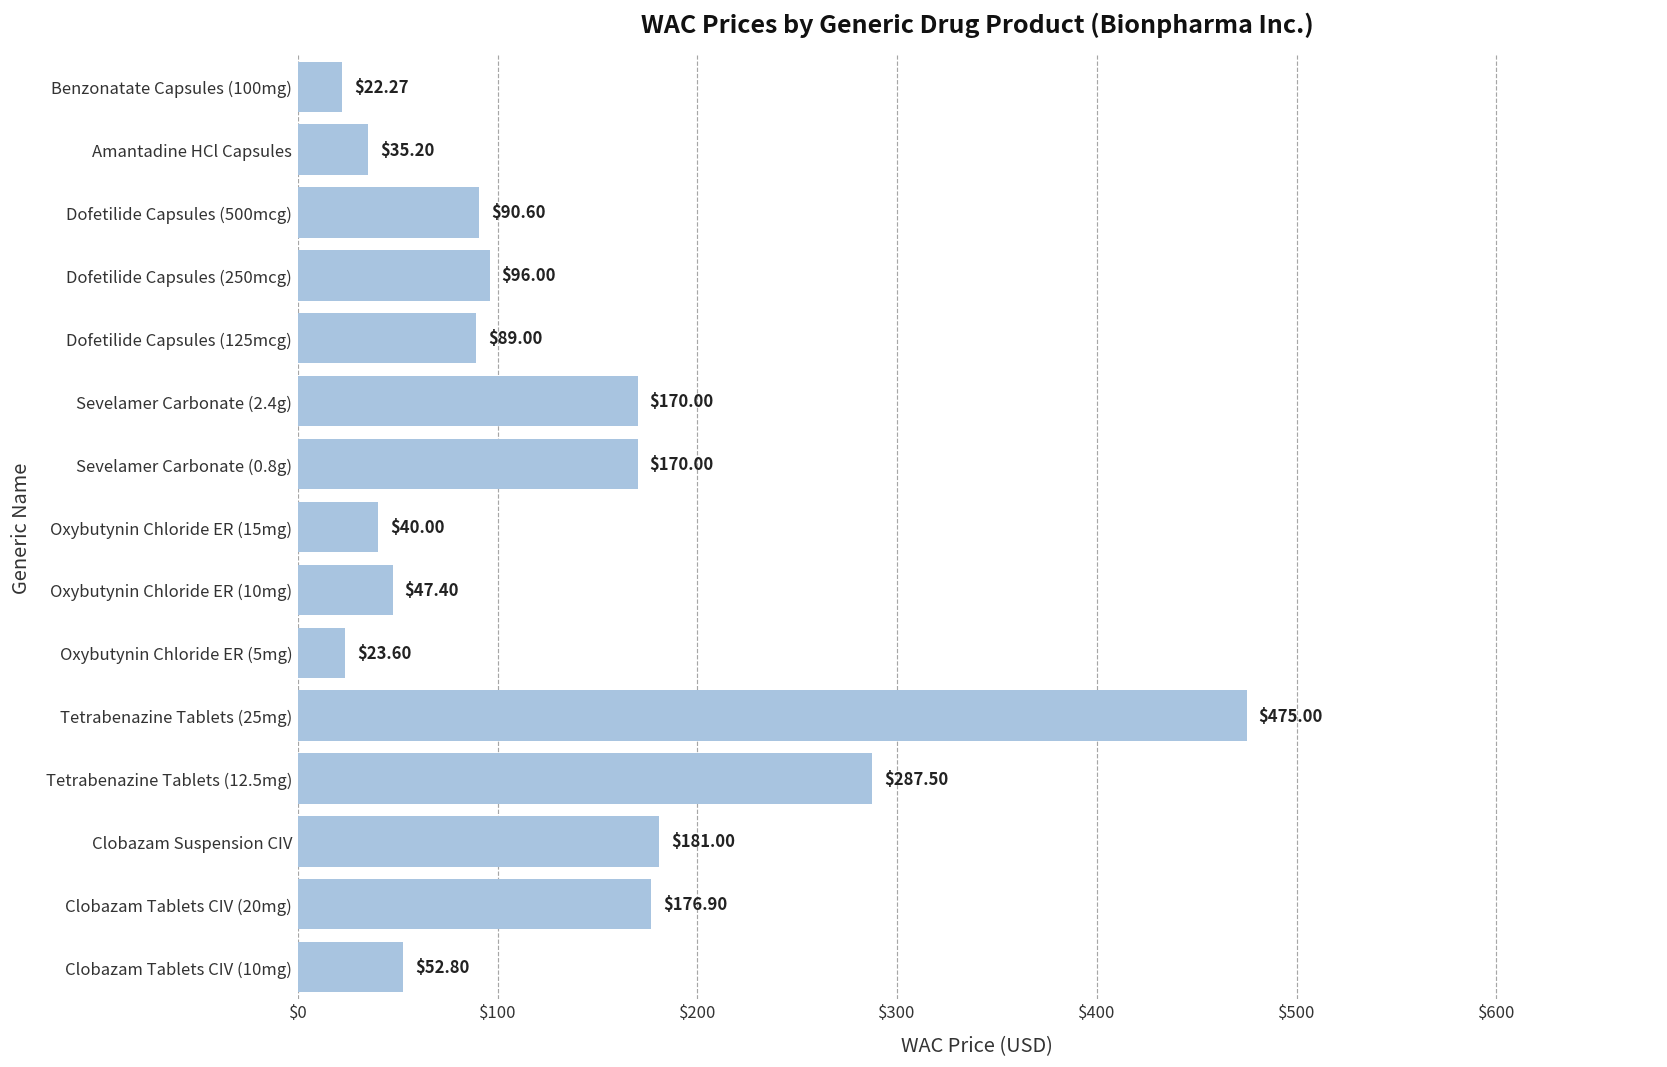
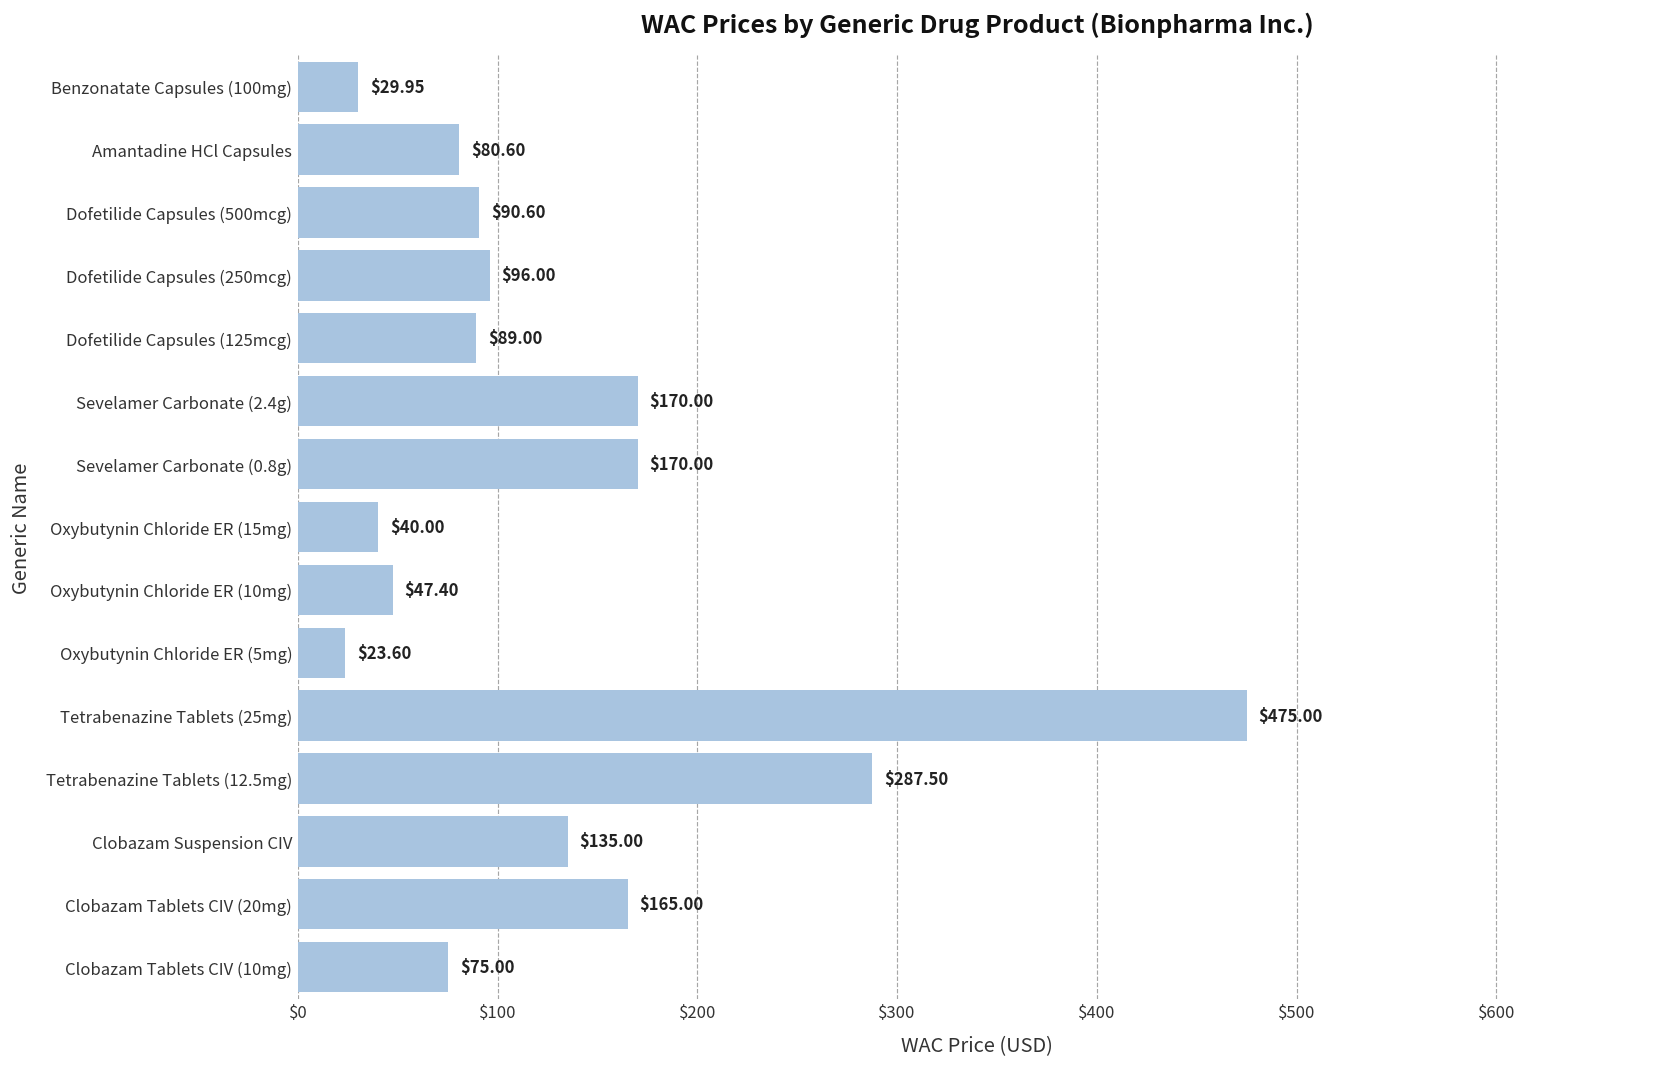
  {
-   "Benzonatate Capsules (100mg)": "$22.27",
-   "Amantadine HCl Capsules": "$35.20",
+   "Benzonatate Capsules (100mg)": "$29.95",
+   "Amantadine HCl Capsules": "$80.60",
    "Dofetilide Capsules (500mcg)": "$90.60",
    "Dofetilide Capsules (250mcg)": "$96.00",
    "Dofetilide Capsules (125mcg)": "$89.00",
    "Sevelamer Carbonate (2.4g)": "$170.00",
    "Sevelamer Carbonate (0.8g)": "$170.00",
    "Oxybutynin Chloride ER (15mg)": "$40.00",
    "Oxybutynin Chloride ER (10mg)": "$47.40",
    "Oxybutynin Chloride ER (5mg)": "$23.60",
    "Tetrabenazine Tablets (25mg)": "$475.00",
    "Tetrabenazine Tablets (12.5mg)": "$287.50",
-   "Clobazam Suspension CIV": "$181.00",
-   "Clobazam Tablets CIV (20mg)": "$176.90",
-   "Clobazam Tablets CIV (10mg)": "$52.80"
+   "Clobazam Suspension CIV": "$135.00",
+   "Clobazam Tablets CIV (20mg)": "$165.00",
+   "Clobazam Tablets CIV (10mg)": "$75.00"
  }
